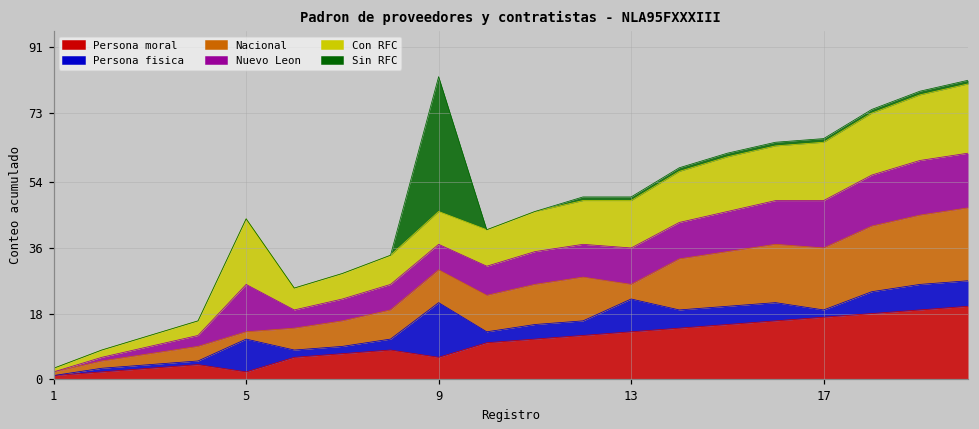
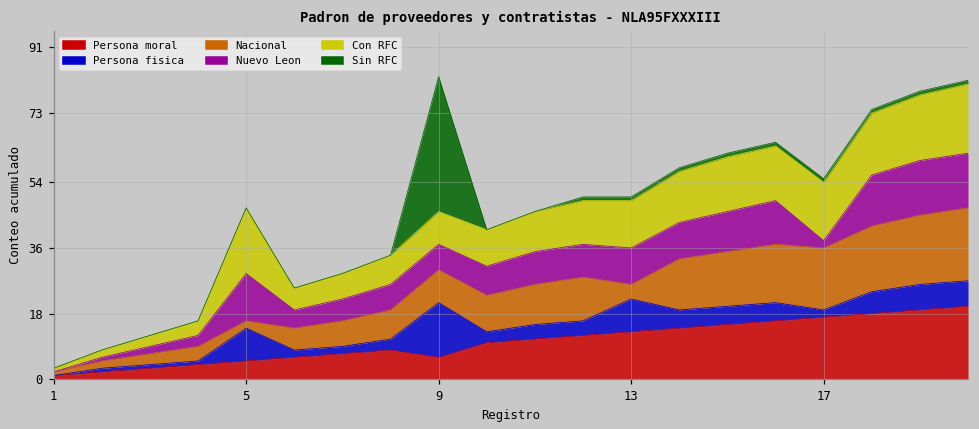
  {
    "Persona moral": {
-     "5": 2,
+     "5": 5,
      "9": 6,
      "13": 13,
      "17": 17
    },
    "Persona fisica": {
      "5": 9,
      "9": 15,
      "13": 9,
      "17": 2
    },
    "Nacional": {
      "5": 2,
      "9": 9,
      "13": 4,
      "17": 17
    },
    "Nuevo Leon": {
      "5": 13,
      "9": 7,
      "13": 10,
-     "17": 13
+     "17": 2
    },
    "Con RFC": {
      "9": 9,
      "13": 13,
      "17": 16
    },
    "Sin RFC": {
      "9": 37,
      "13": 1,
      "17": 1
    }
  }
